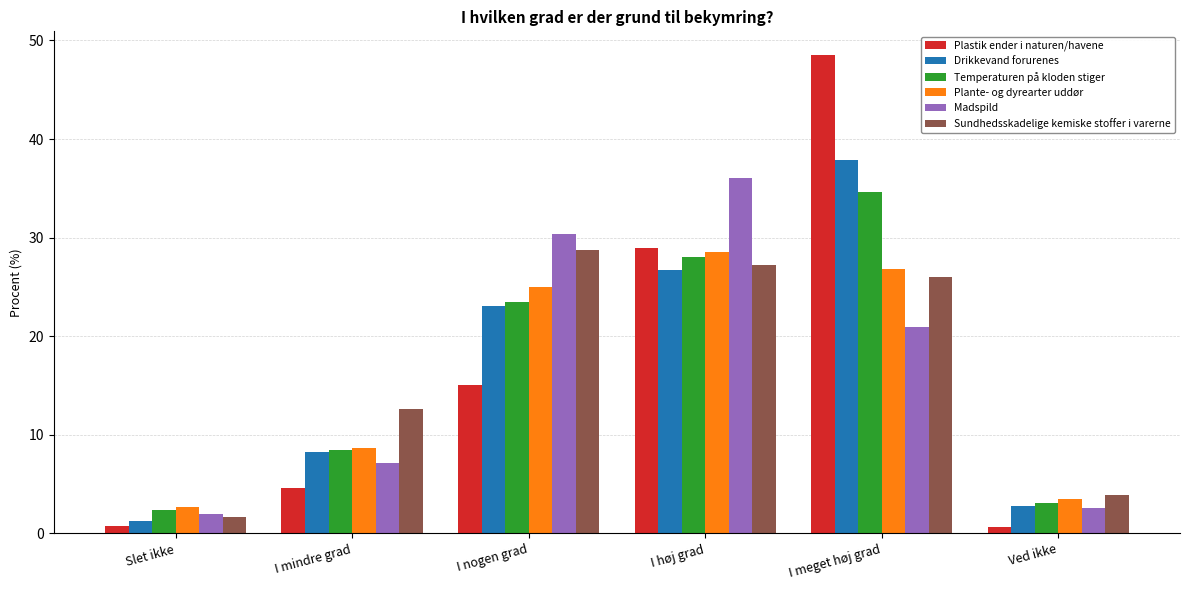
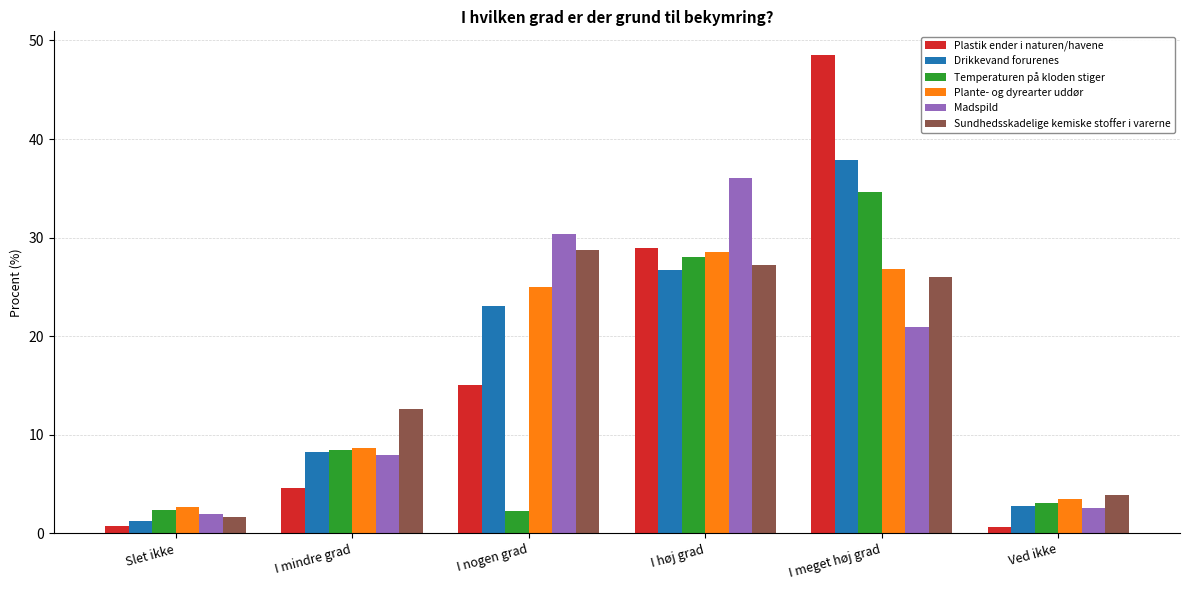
  {
    "Plastik ender i naturen/havene": {
      "Slet ikke": 1,
      "I mindre grad": 5,
      "I nogen grad": 15,
      "I høj grad": 29,
      "I meget høj grad": 49,
      "Ved ikke": 1
    },
    "Drikkevand forurenes": {
      "Slet ikke": 1,
      "I mindre grad": 8,
      "I nogen grad": 23,
      "I høj grad": 27,
      "I meget høj grad": 38,
      "Ved ikke": 3
    },
    "Temperaturen på kloden stiger": {
      "Slet ikke": 2,
      "I mindre grad": 9,
-     "I nogen grad": 24,
+     "I nogen grad": 2,
      "I høj grad": 28,
      "I meget høj grad": 35,
      "Ved ikke": 3
    },
    "Plante- og dyrearter uddør": {
      "Slet ikke": 3,
      "I mindre grad": 9,
      "I nogen grad": 25,
      "I høj grad": 29,
      "I meget høj grad": 27,
      "Ved ikke": 4
    },
    "Madspild": {
      "Slet ikke": 2,
-     "I mindre grad": 7,
+     "I mindre grad": 8,
      "I nogen grad": 30,
      "I høj grad": 36,
      "I meget høj grad": 21,
      "Ved ikke": 3
    },
    "Sundhedsskadelige kemiske stoffer i varerne": {
      "Slet ikke": 2,
      "I mindre grad": 13,
      "I nogen grad": 29,
      "I høj grad": 27,
      "I meget høj grad": 26,
      "Ved ikke": 4
    }
  }
